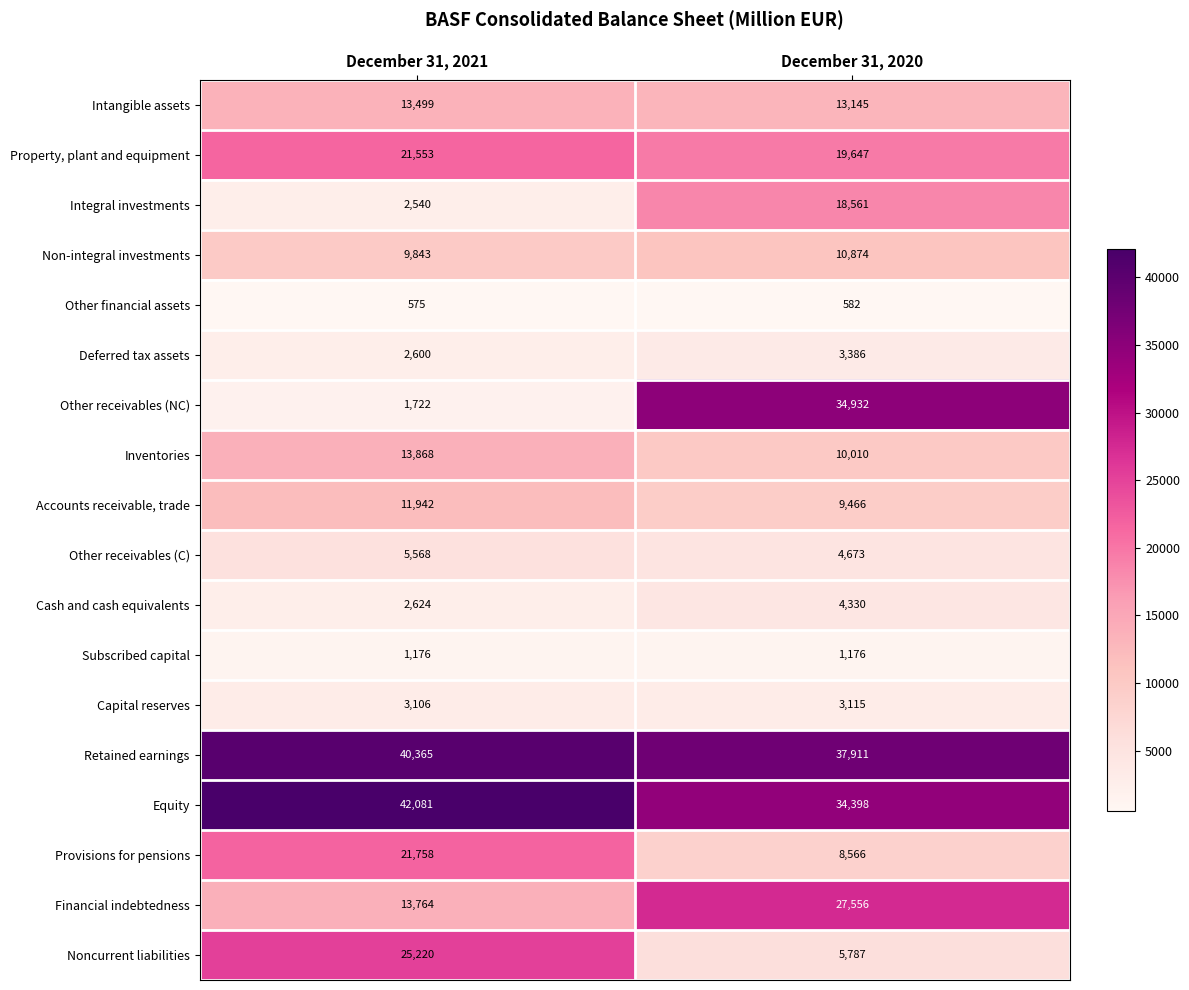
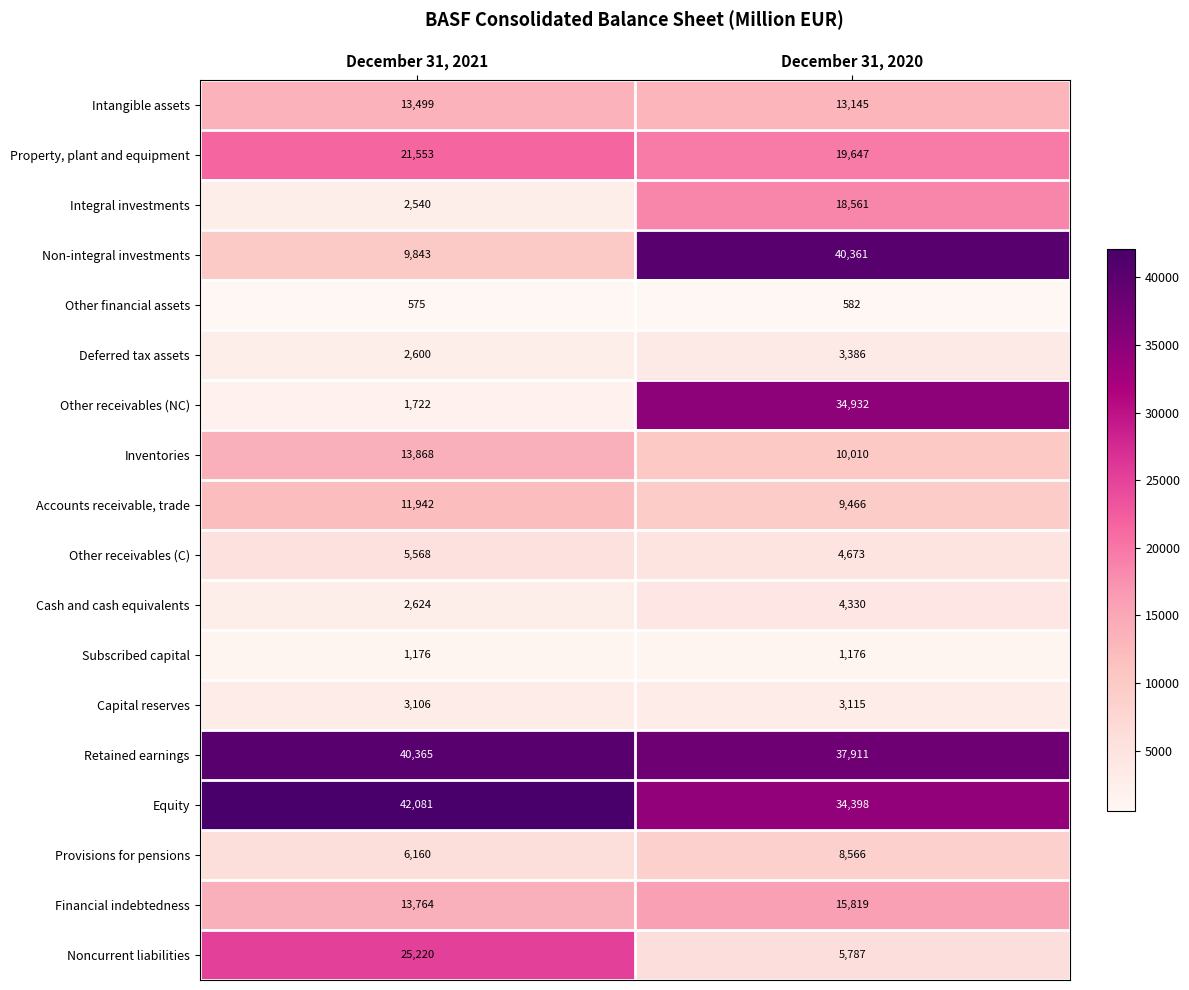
  {
    "Intangible assets": {
      "December 31, 2021": "13,499",
      "December 31, 2020": "13,145"
    },
    "Property, plant and equipment": {
      "December 31, 2021": "21,553",
      "December 31, 2020": "19,647"
    },
    "Integral investments": {
      "December 31, 2021": "2,540",
      "December 31, 2020": "18,561"
    },
    "Non-integral investments": {
      "December 31, 2021": "9,843",
-     "December 31, 2020": "10,874"
+     "December 31, 2020": "40,361"
    },
    "Other financial assets": {
      "December 31, 2021": "575",
      "December 31, 2020": "582"
    },
    "Deferred tax assets": {
      "December 31, 2021": "2,600",
      "December 31, 2020": "3,386"
    },
    "Other receivables (NC)": {
      "December 31, 2021": "1,722",
      "December 31, 2020": "34,932"
    },
    "Inventories": {
      "December 31, 2021": "13,868",
      "December 31, 2020": "10,010"
    },
    "Accounts receivable, trade": {
      "December 31, 2021": "11,942",
      "December 31, 2020": "9,466"
    },
    "Other receivables (C)": {
      "December 31, 2021": "5,568",
      "December 31, 2020": "4,673"
    },
    "Cash and cash equivalents": {
      "December 31, 2021": "2,624",
      "December 31, 2020": "4,330"
    },
    "Subscribed capital": {
      "December 31, 2021": "1,176",
      "December 31, 2020": "1,176"
    },
    "Capital reserves": {
      "December 31, 2021": "3,106",
      "December 31, 2020": "3,115"
    },
    "Retained earnings": {
      "December 31, 2021": "40,365",
      "December 31, 2020": "37,911"
    },
    "Equity": {
      "December 31, 2021": "42,081",
      "December 31, 2020": "34,398"
    },
    "Provisions for pensions": {
-     "December 31, 2021": "21,758",
+     "December 31, 2021": "6,160",
      "December 31, 2020": "8,566"
    },
    "Financial indebtedness": {
      "December 31, 2021": "13,764",
-     "December 31, 2020": "27,556"
+     "December 31, 2020": "15,819"
    },
    "Noncurrent liabilities": {
      "December 31, 2021": "25,220",
      "December 31, 2020": "5,787"
    }
  }
